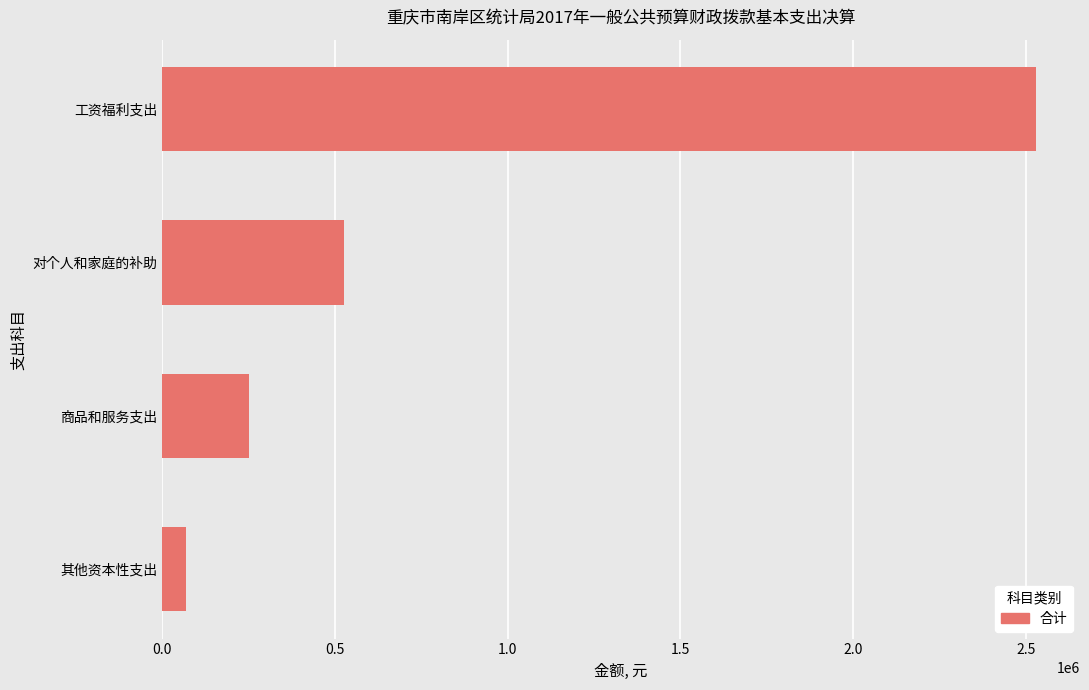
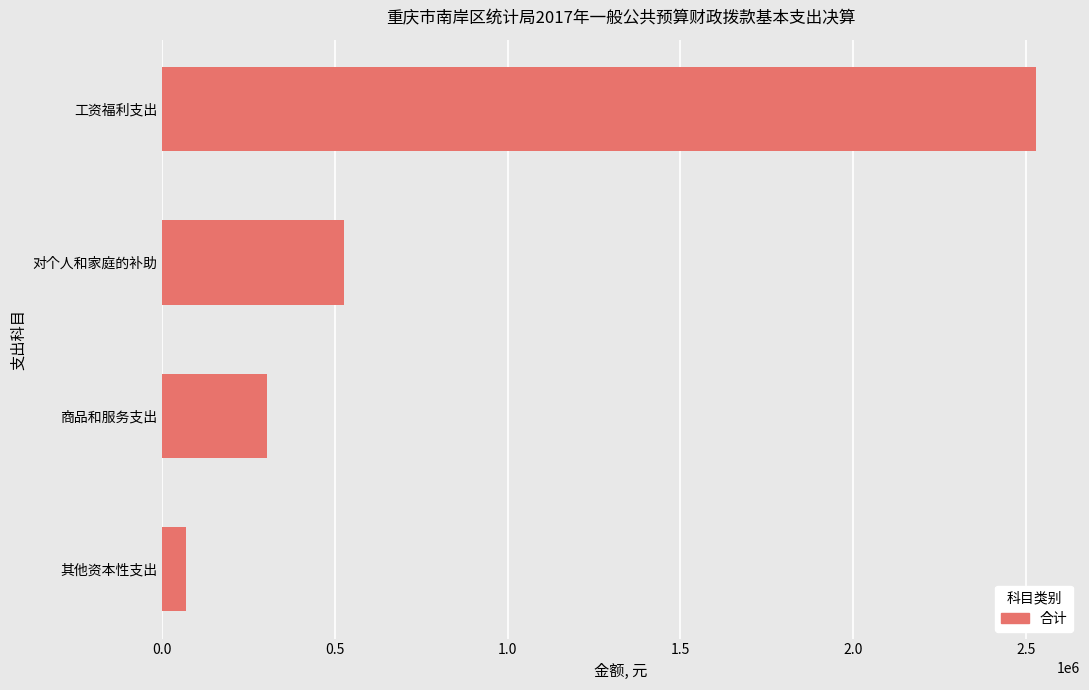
  {
    "工资福利支出": 2530000,
    "对个人和家庭的补助": 530000,
-   "商品和服务支出": 250000,
+   "商品和服务支出": 300000,
    "其他资本性支出": 70000
  }
